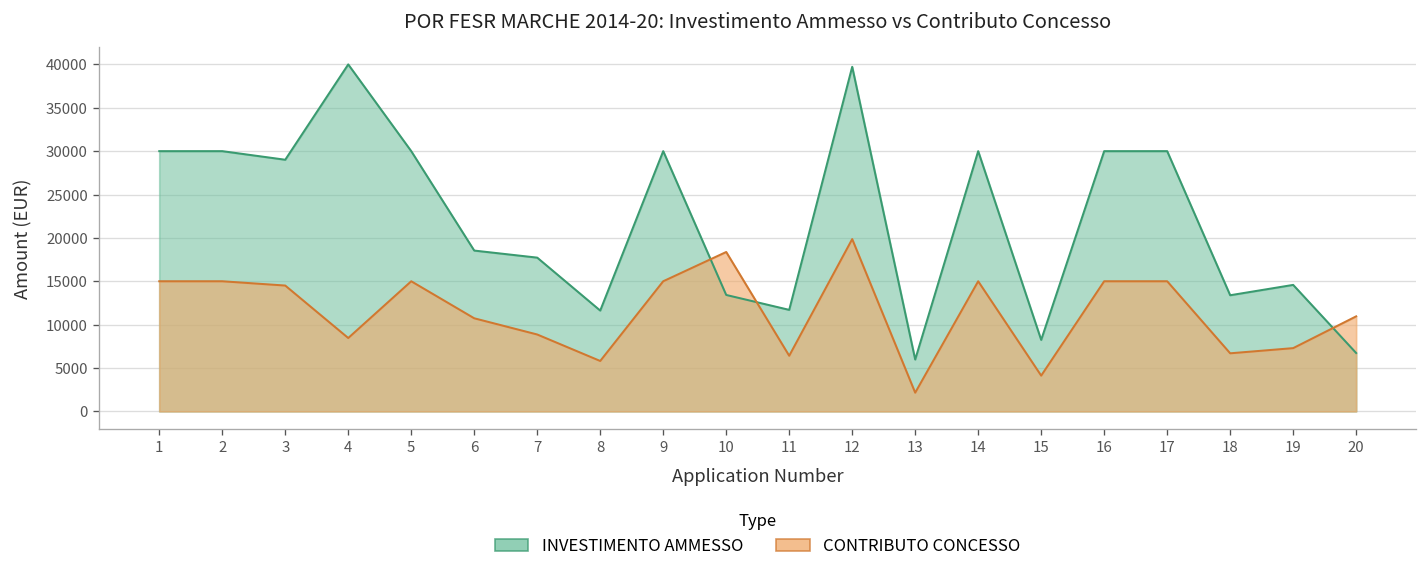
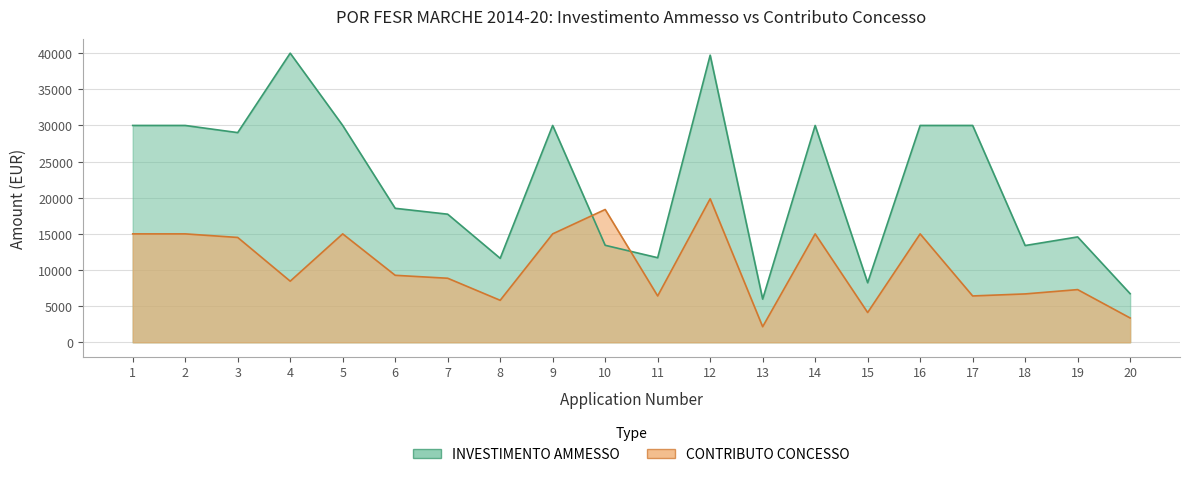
  {
    "INVESTIMENTO AMMESSO": {
      "1": 30000,
      "2": 30000,
      "3": 29000,
      "4": 40000,
      "5": 30000,
      "6": 19000,
      "7": 18000,
      "8": 12000,
      "9": 30000,
      "10": 13000,
      "11": 12000,
      "12": 40000,
      "13": 6000,
      "14": 30000,
      "15": 8000,
      "16": 30000,
      "17": 30000,
      "18": 13000,
      "19": 15000,
      "20": 7000
    },
    "CONTRIBUTO CONCESSO": {
      "1": 15000,
      "2": 15000,
      "3": 15000,
      "4": 8000,
      "5": 15000,
-     "6": 11000,
+     "6": 9000,
      "7": 9000,
      "8": 6000,
      "9": 15000,
      "10": 18000,
      "11": 6000,
      "12": 20000,
      "13": 2000,
      "14": 15000,
      "15": 4000,
      "16": 15000,
-     "17": 15000,
+     "17": 6000,
      "18": 7000,
      "19": 7000,
-     "20": 11000
+     "20": 3000
    }
  }
